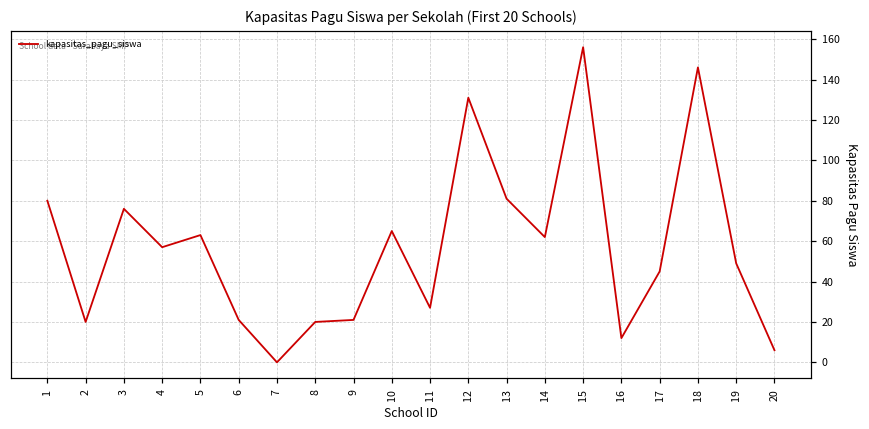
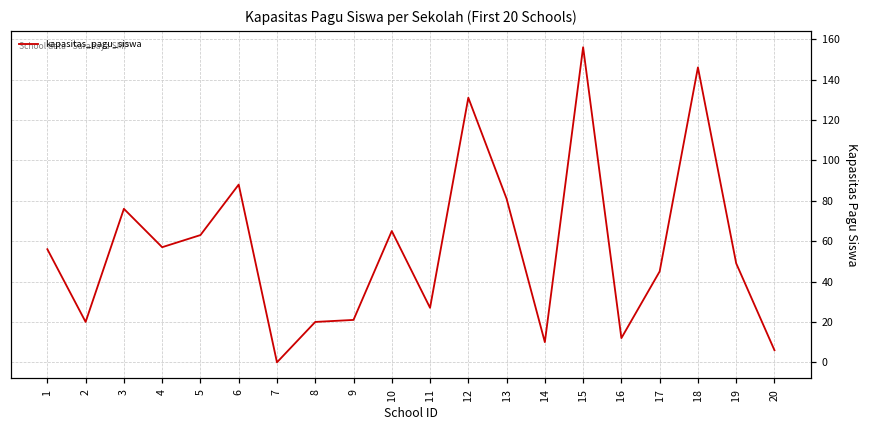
  {
-   "1": 80,
+   "1": 56,
    "2": 20,
    "3": 76,
    "4": 57,
    "5": 63,
-   "6": 21,
+   "6": 88,
    "7": 0,
    "8": 20,
    "9": 21,
    "10": 65,
    "11": 27,
    "12": 131,
    "13": 81,
-   "14": 62,
+   "14": 10,
    "15": 156,
    "16": 12,
    "17": 45,
    "18": 146,
    "19": 49,
    "20": 6
  }
